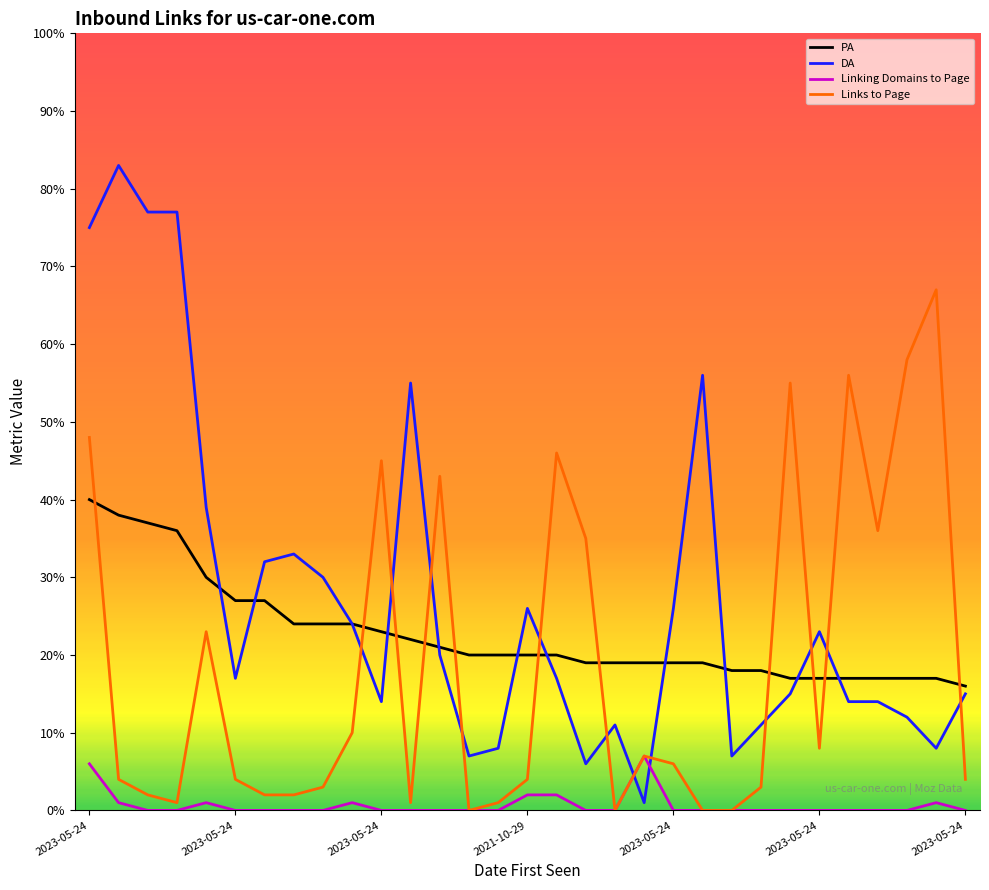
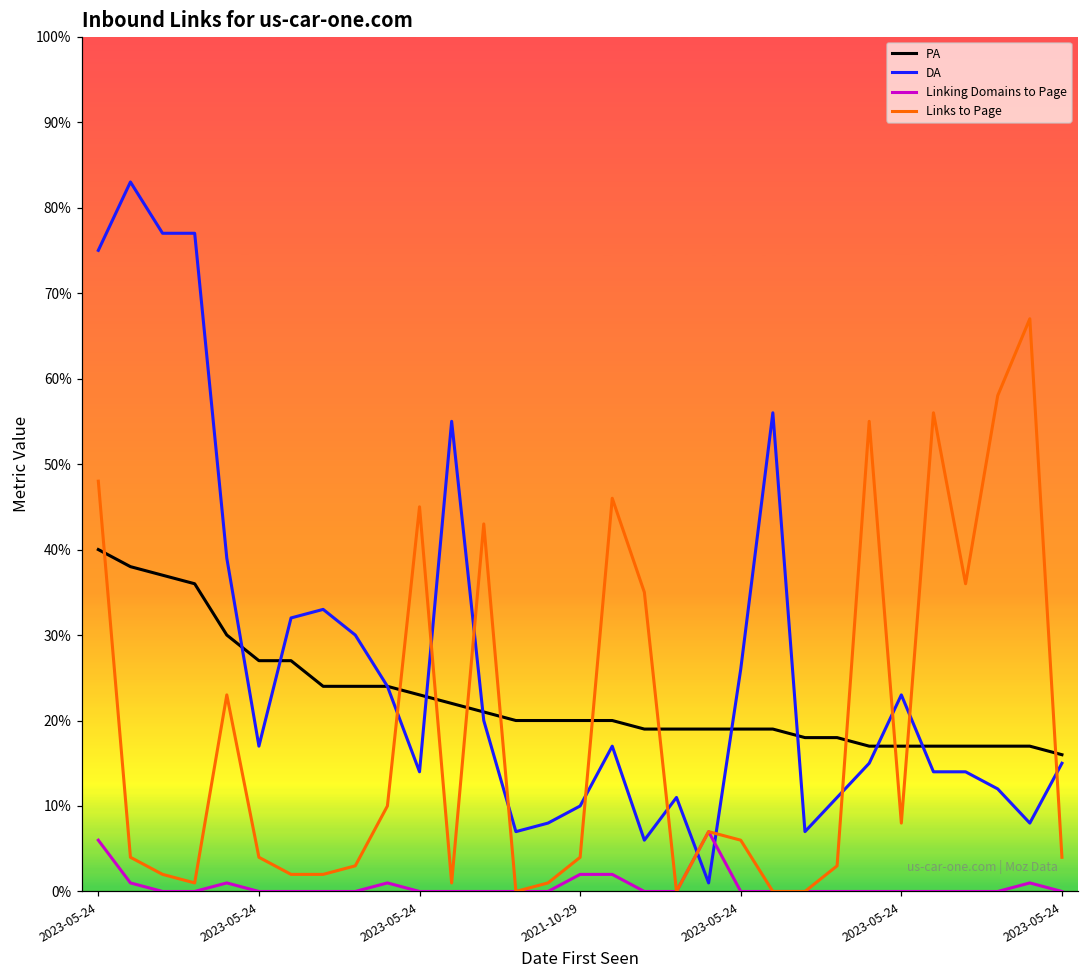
  {
    "PA": {
      "2021-10-29": "20%"
    },
    "DA": {
-     "2021-10-29": "26%"
+     "2021-10-29": "10%"
    },
    "Linking Domains to Page": {
      "2021-10-29": "2%"
    },
    "Links to Page": {
      "2021-10-29": "4%"
    }
  }
